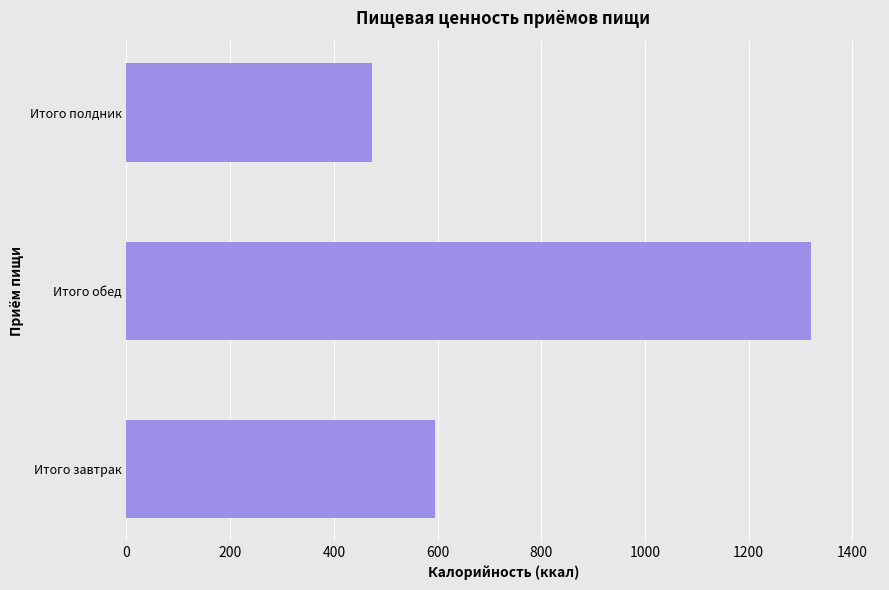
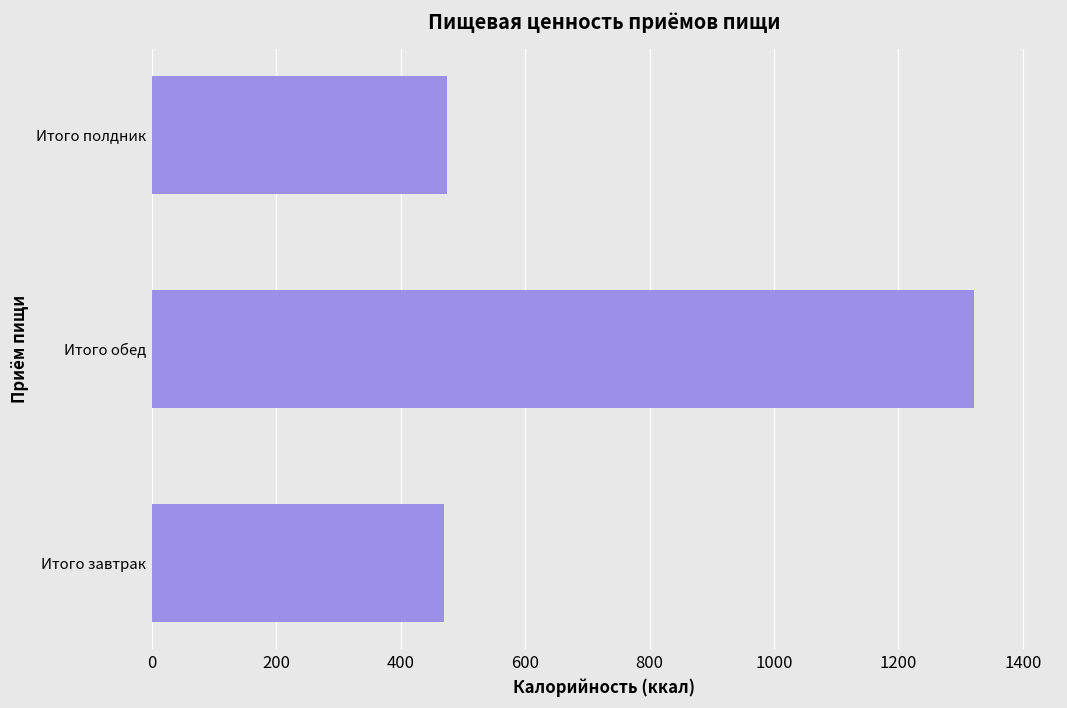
  {
    "Итого полдник": 470,
    "Итого обед": 1320,
-   "Итого завтрак": 590
+   "Итого завтрак": 470
  }
